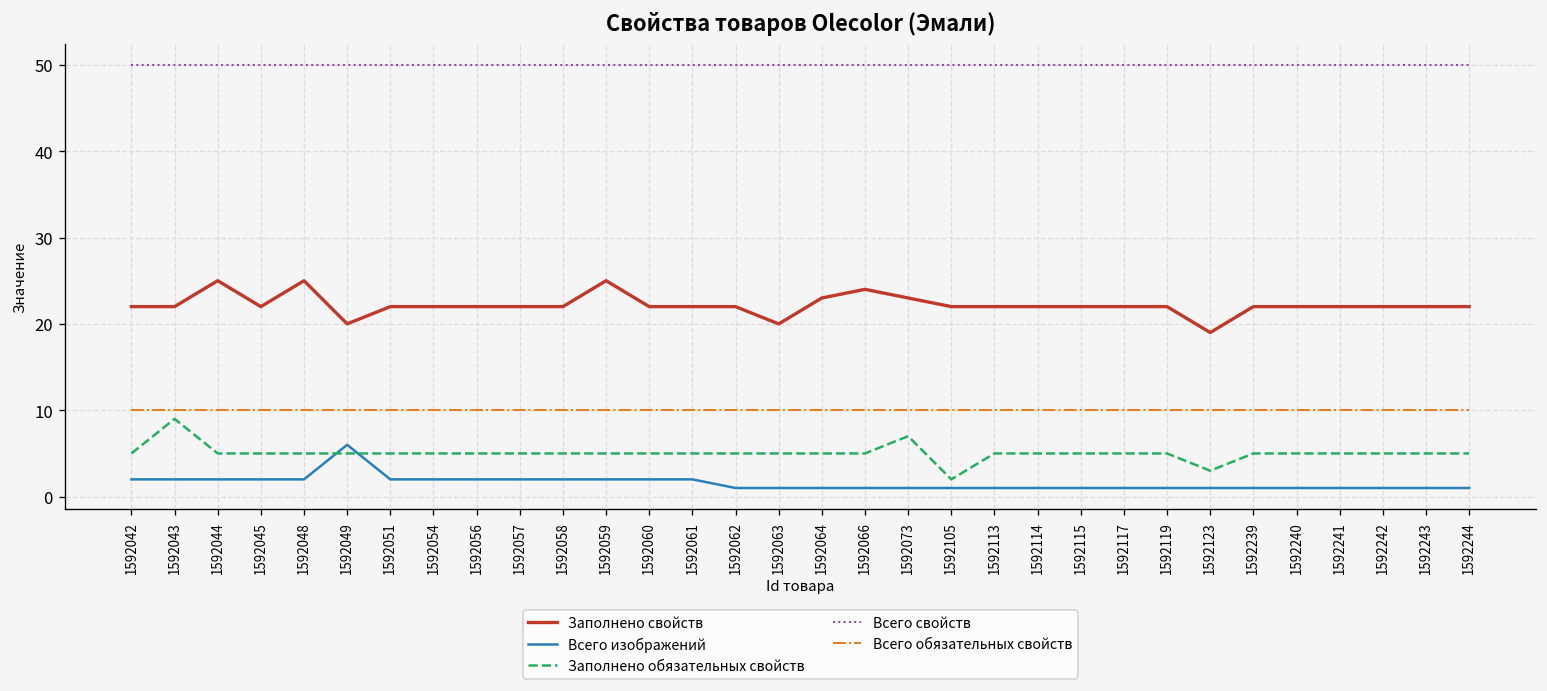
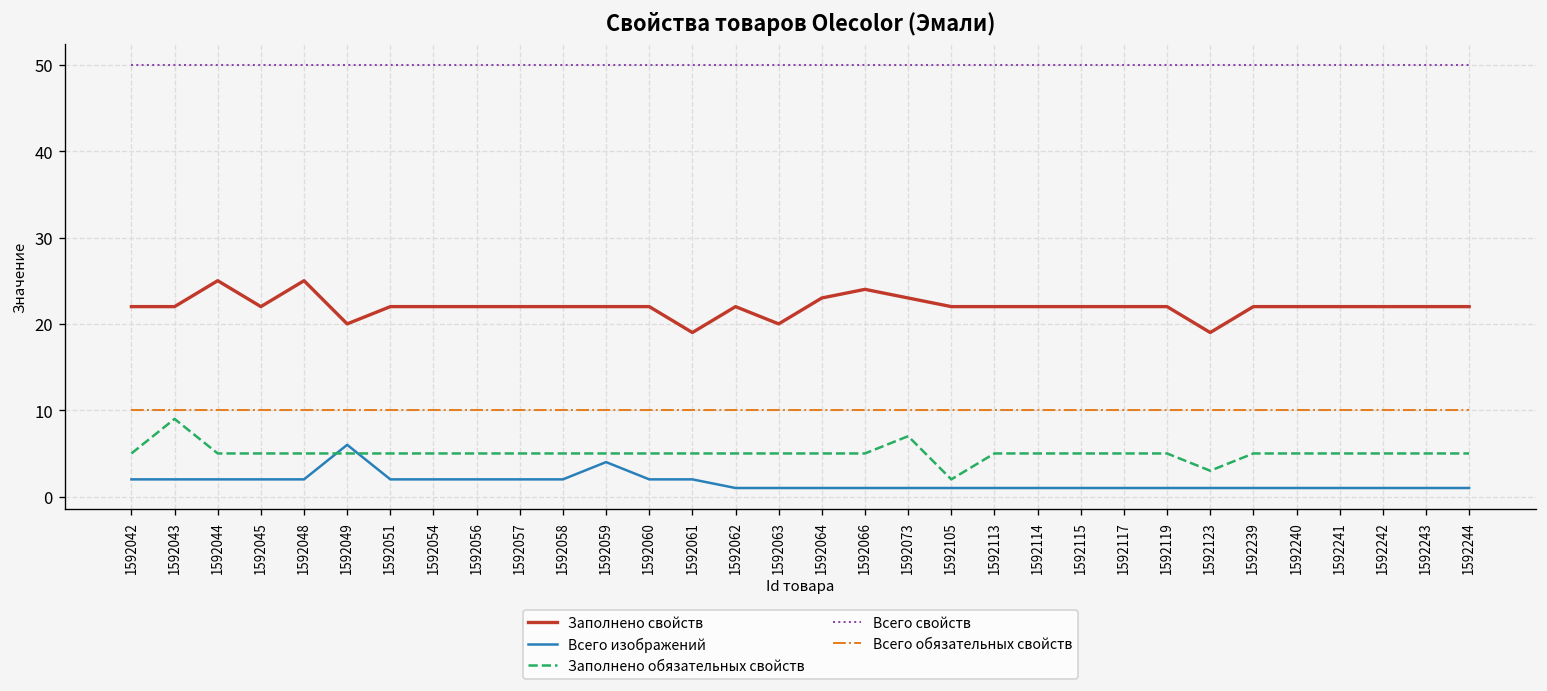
  {
    "Заполнено свойств": {
      "1592042": 22,
      "1592043": 22,
      "1592044": 25,
      "1592045": 22,
      "1592048": 25,
      "1592049": 20,
      "1592051": 22,
      "1592054": 22,
      "1592056": 22,
      "1592057": 22,
      "1592058": 22,
-     "1592059": 25,
+     "1592059": 22,
      "1592060": 22,
-     "1592061": 22,
+     "1592061": 19,
      "1592062": 22,
      "1592063": 20,
      "1592064": 23,
      "1592066": 24,
      "1592073": 23,
      "1592105": 22,
      "1592113": 22,
      "1592114": 22,
      "1592115": 22,
      "1592117": 22,
      "1592119": 22,
      "1592123": 19,
      "1592239": 22,
      "1592240": 22,
      "1592241": 22,
      "1592242": 22,
      "1592243": 22,
      "1592244": 22
    },
    "Всего изображений": {
      "1592042": 2,
      "1592043": 2,
      "1592044": 2,
      "1592045": 2,
      "1592048": 2,
      "1592049": 6,
      "1592051": 2,
      "1592054": 2,
      "1592056": 2,
      "1592057": 2,
      "1592058": 2,
-     "1592059": 2,
+     "1592059": 4,
      "1592060": 2,
      "1592061": 2,
      "1592062": 1,
      "1592063": 1,
      "1592064": 1,
      "1592066": 1,
      "1592073": 1,
      "1592105": 1,
      "1592113": 1,
      "1592114": 1,
      "1592115": 1,
      "1592117": 1,
      "1592119": 1,
      "1592123": 1,
      "1592239": 1,
      "1592240": 1,
      "1592241": 1,
      "1592242": 1,
      "1592243": 1,
      "1592244": 1
    },
    "Заполнено обязательных свойств": {
      "1592042": 5,
      "1592043": 9,
      "1592044": 5,
      "1592045": 5,
      "1592048": 5,
      "1592049": 5,
      "1592051": 5,
      "1592054": 5,
      "1592056": 5,
      "1592057": 5,
      "1592058": 5,
      "1592059": 5,
      "1592060": 5,
      "1592061": 5,
      "1592062": 5,
      "1592063": 5,
      "1592064": 5,
      "1592066": 5,
      "1592073": 7,
      "1592105": 2,
      "1592113": 5,
      "1592114": 5,
      "1592115": 5,
      "1592117": 5,
      "1592119": 5,
      "1592123": 3,
      "1592239": 5,
      "1592240": 5,
      "1592241": 5,
      "1592242": 5,
      "1592243": 5,
      "1592244": 5
    },
    "Всего свойств": {
      "1592042": 50,
      "1592043": 50,
      "1592044": 50,
      "1592045": 50,
      "1592048": 50,
      "1592049": 50,
      "1592051": 50,
      "1592054": 50,
      "1592056": 50,
      "1592057": 50,
      "1592058": 50,
      "1592059": 50,
      "1592060": 50,
      "1592061": 50,
      "1592062": 50,
      "1592063": 50,
      "1592064": 50,
      "1592066": 50,
      "1592073": 50,
      "1592105": 50,
      "1592113": 50,
      "1592114": 50,
      "1592115": 50,
      "1592117": 50,
      "1592119": 50,
      "1592123": 50,
      "1592239": 50,
      "1592240": 50,
      "1592241": 50,
      "1592242": 50,
      "1592243": 50,
      "1592244": 50
    },
    "Всего обязательных свойств": {
      "1592042": 10,
      "1592043": 10,
      "1592044": 10,
      "1592045": 10,
      "1592048": 10,
      "1592049": 10,
      "1592051": 10,
      "1592054": 10,
      "1592056": 10,
      "1592057": 10,
      "1592058": 10,
      "1592059": 10,
      "1592060": 10,
      "1592061": 10,
      "1592062": 10,
      "1592063": 10,
      "1592064": 10,
      "1592066": 10,
      "1592073": 10,
      "1592105": 10,
      "1592113": 10,
      "1592114": 10,
      "1592115": 10,
      "1592117": 10,
      "1592119": 10,
      "1592123": 10,
      "1592239": 10,
      "1592240": 10,
      "1592241": 10,
      "1592242": 10,
      "1592243": 10,
      "1592244": 10
    }
  }
